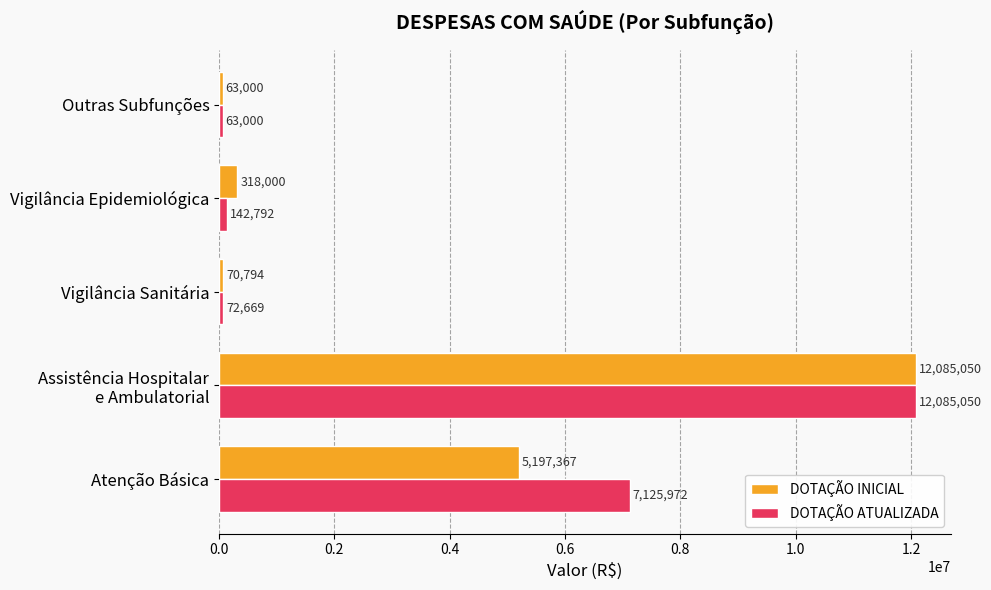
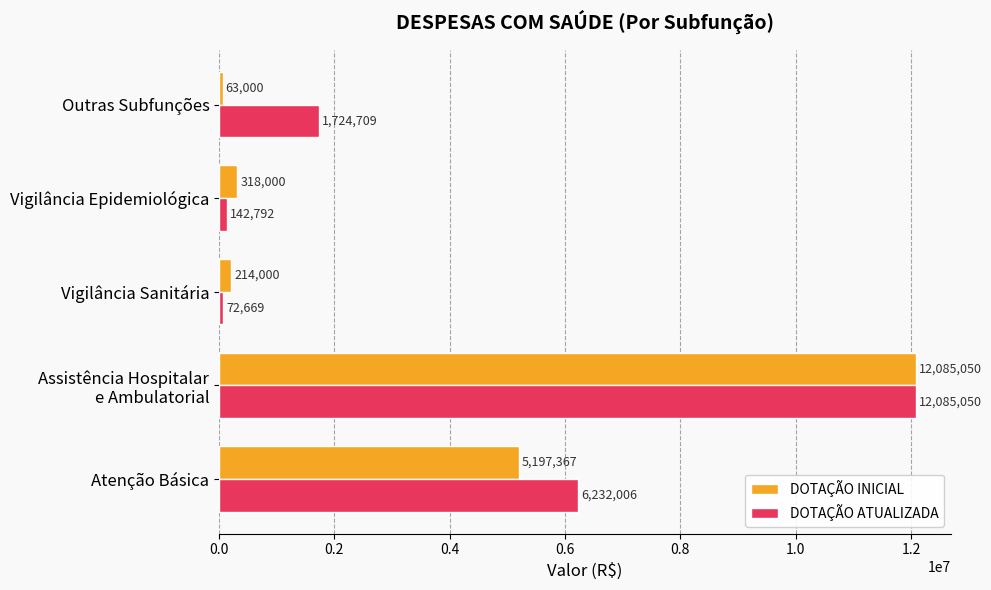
  {
    "DOTAÇÃO INICIAL": {
      "Outras Subfunções": "63,000",
      "Vigilância Epidemiológica": "318,000",
-     "Vigilância Sanitária": "70,794",
+     "Vigilância Sanitária": "214,000",
      "Assistência Hospitalar e Ambulatorial": "12,085,050",
      "Atenção Básica": "5,197,367"
    },
    "DOTAÇÃO ATUALIZADA": {
-     "Outras Subfunções": "63,000",
+     "Outras Subfunções": "1,724,709",
      "Vigilância Epidemiológica": "142,792",
      "Vigilância Sanitária": "72,669",
      "Assistência Hospitalar e Ambulatorial": "12,085,050",
-     "Atenção Básica": "7,125,972"
+     "Atenção Básica": "6,232,006"
    }
  }
